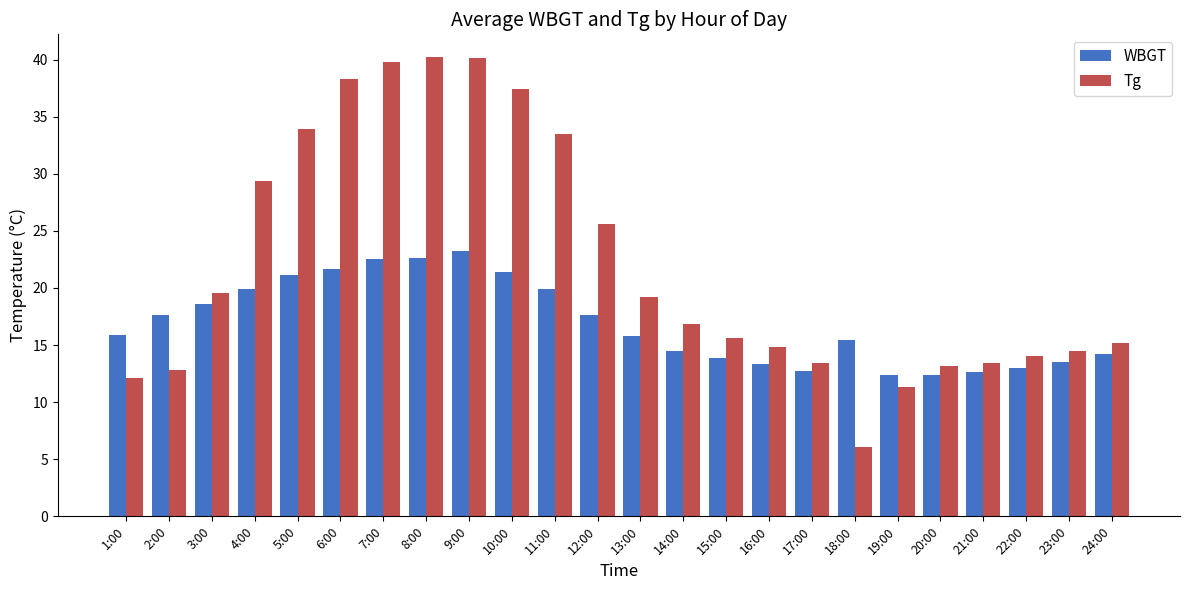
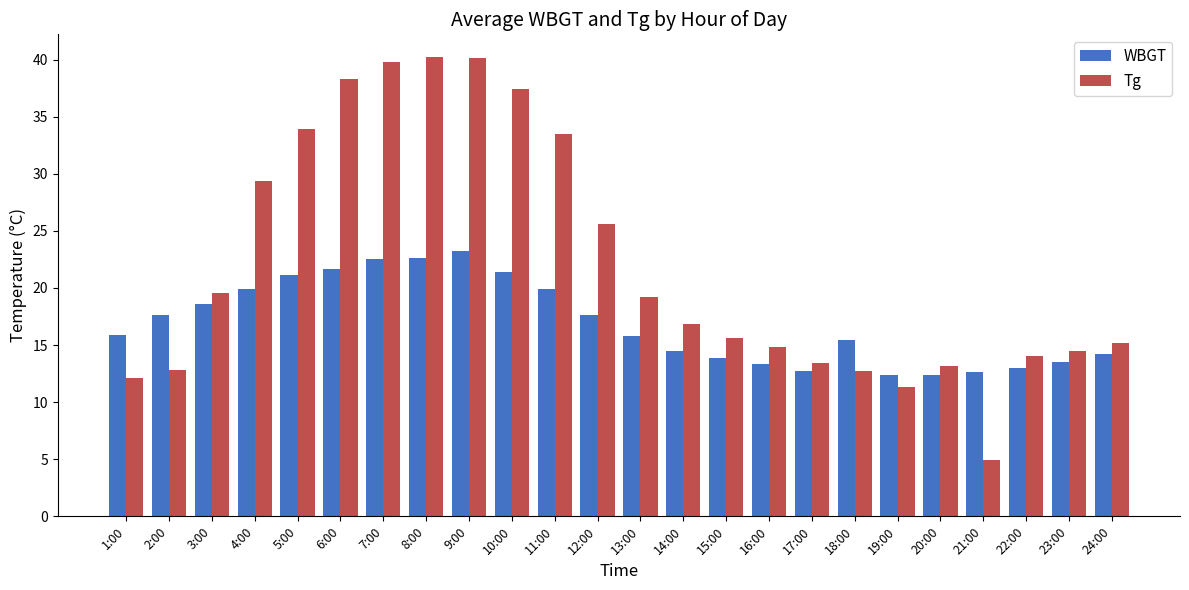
  {
    "WBGT": {
      "1:00": 15.9,
      "2:00": 17.6,
      "3:00": 18.6,
      "4:00": 19.9,
      "5:00": 21.1,
      "6:00": 21.7,
      "7:00": 22.5,
      "8:00": 22.6,
      "9:00": 23.2,
      "10:00": 21.4,
      "11:00": 19.9,
      "12:00": 17.6,
      "13:00": 15.8,
      "14:00": 14.5,
      "15:00": 13.9,
      "16:00": 13.3,
      "17:00": 12.7,
      "18:00": 15.4,
      "19:00": 12.4,
      "20:00": 12.4,
      "21:00": 12.6,
      "22:00": 13.0,
      "23:00": 13.5,
      "24:00": 14.2
    },
    "Tg": {
      "1:00": 12.1,
      "2:00": 12.8,
      "3:00": 19.6,
      "4:00": 29.4,
      "5:00": 33.9,
      "6:00": 38.3,
      "7:00": 39.8,
      "8:00": 40.2,
      "9:00": 40.1,
      "10:00": 37.4,
      "11:00": 33.5,
      "12:00": 25.6,
      "13:00": 19.2,
      "14:00": 16.8,
      "15:00": 15.6,
      "16:00": 14.8,
      "17:00": 13.4,
-     "18:00": 6.1,
+     "18:00": 12.7,
      "19:00": 11.3,
      "20:00": 13.2,
-     "21:00": 13.4,
+     "21:00": 4.9,
      "22:00": 14.0,
      "23:00": 14.5,
      "24:00": 15.2
    }
  }
